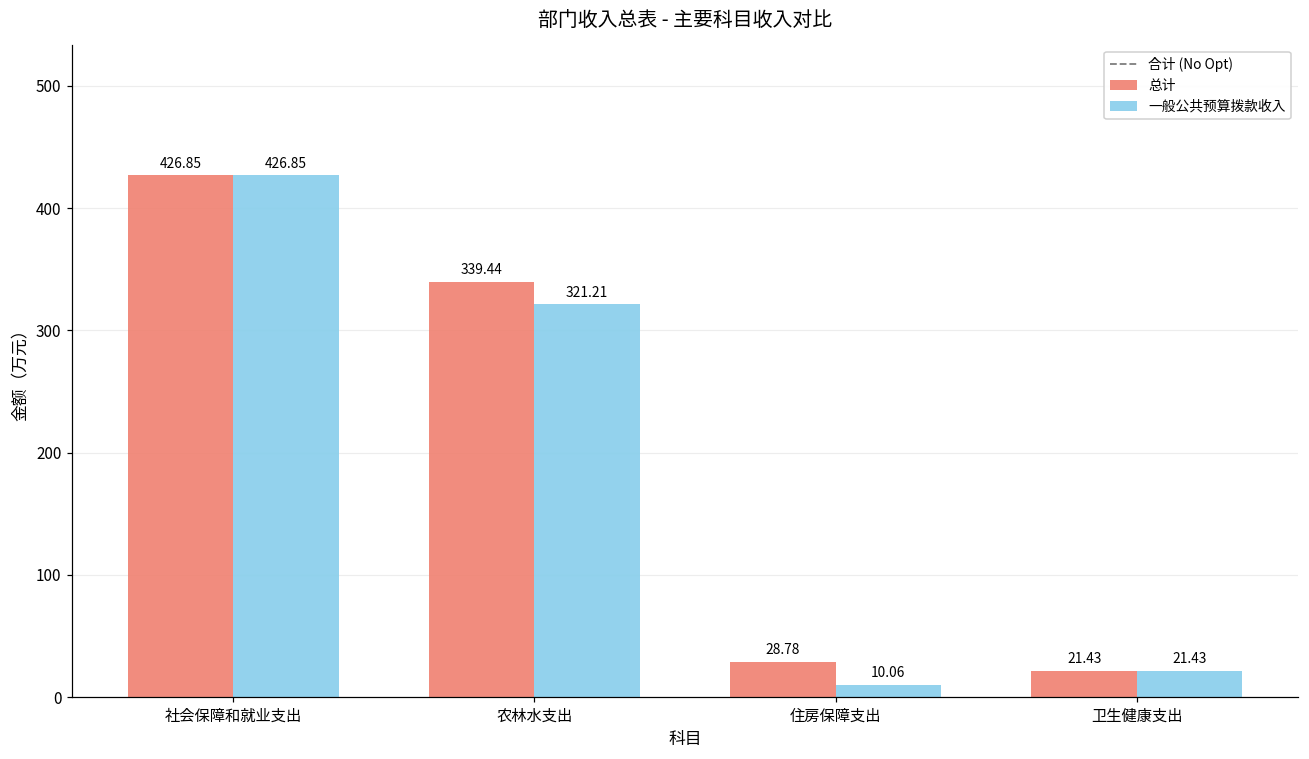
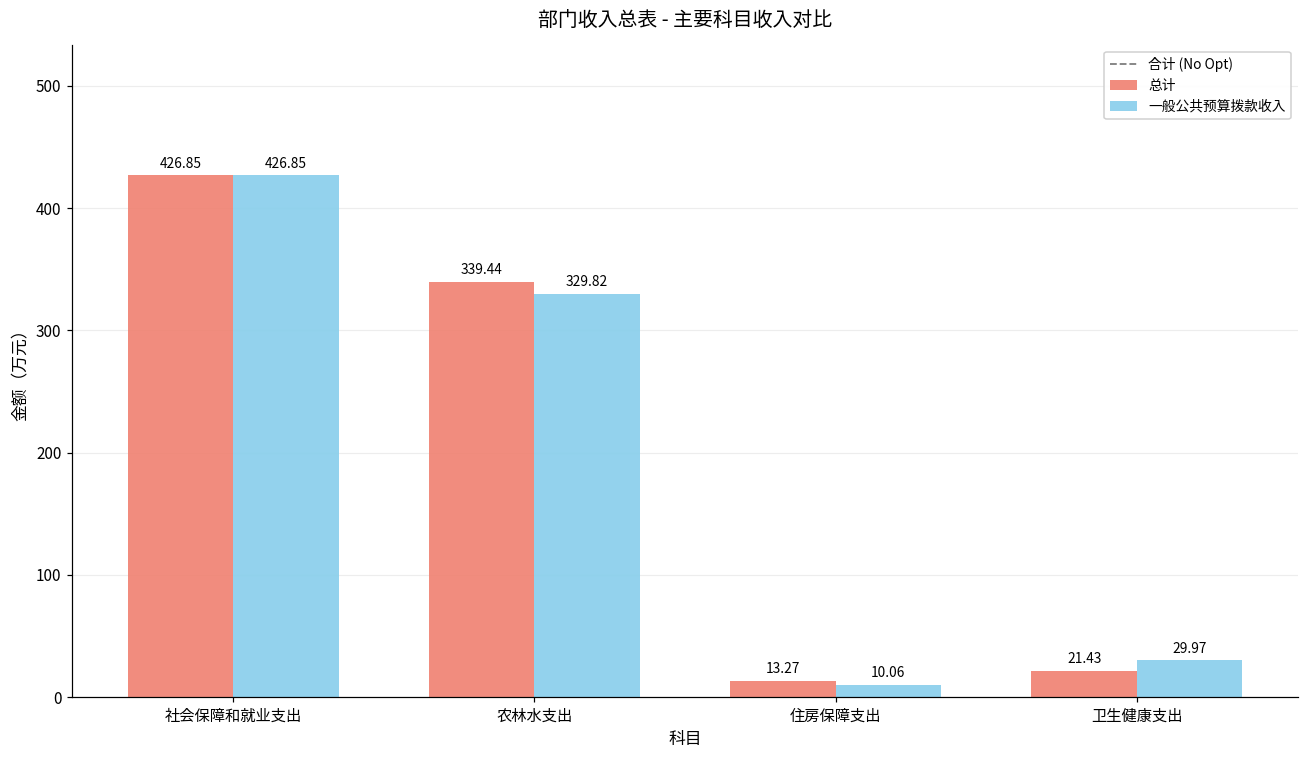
  {
    "总计": {
      "社会保障和就业支出": 426.85,
      "农林水支出": 339.44,
-     "住房保障支出": 28.78,
+     "住房保障支出": 13.27,
      "卫生健康支出": 21.43
    },
    "一般公共预算拨款收入": {
      "社会保障和就业支出": 426.85,
-     "农林水支出": 321.21,
+     "农林水支出": 329.82,
      "住房保障支出": 10.06,
-     "卫生健康支出": 21.43
+     "卫生健康支出": 29.97
    }
  }
